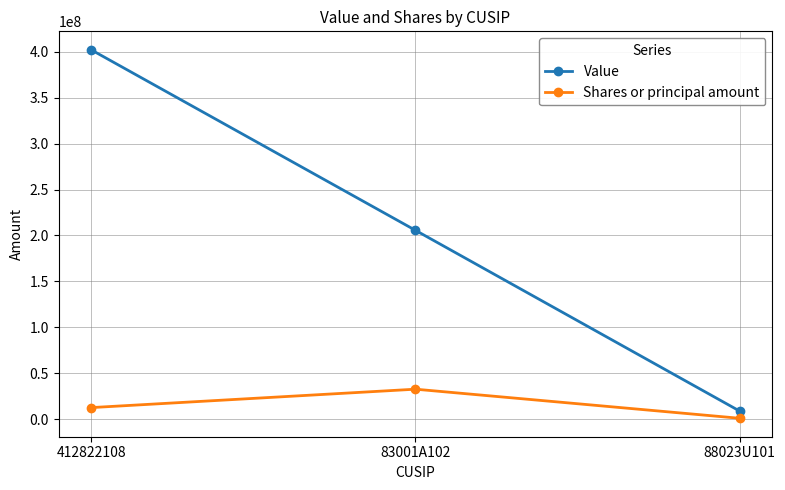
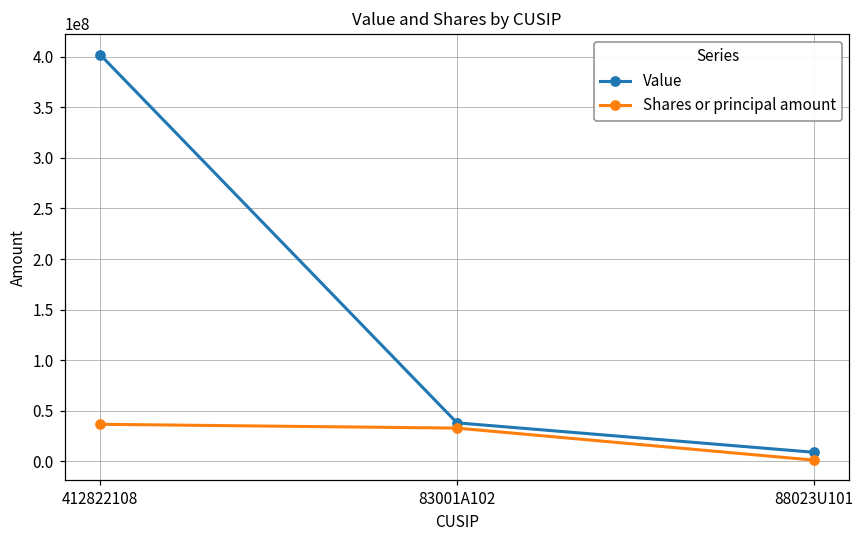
  {
    "Value": {
      "412822108": 400000000,
-     "83001A102": 210000000,
+     "83001A102": 40000000,
      "88023U101": 10000000
    },
    "Shares or principal amount": {
-     "412822108": 10000000,
+     "412822108": 40000000,
      "83001A102": 30000000,
      "88023U101": 0
    }
  }
